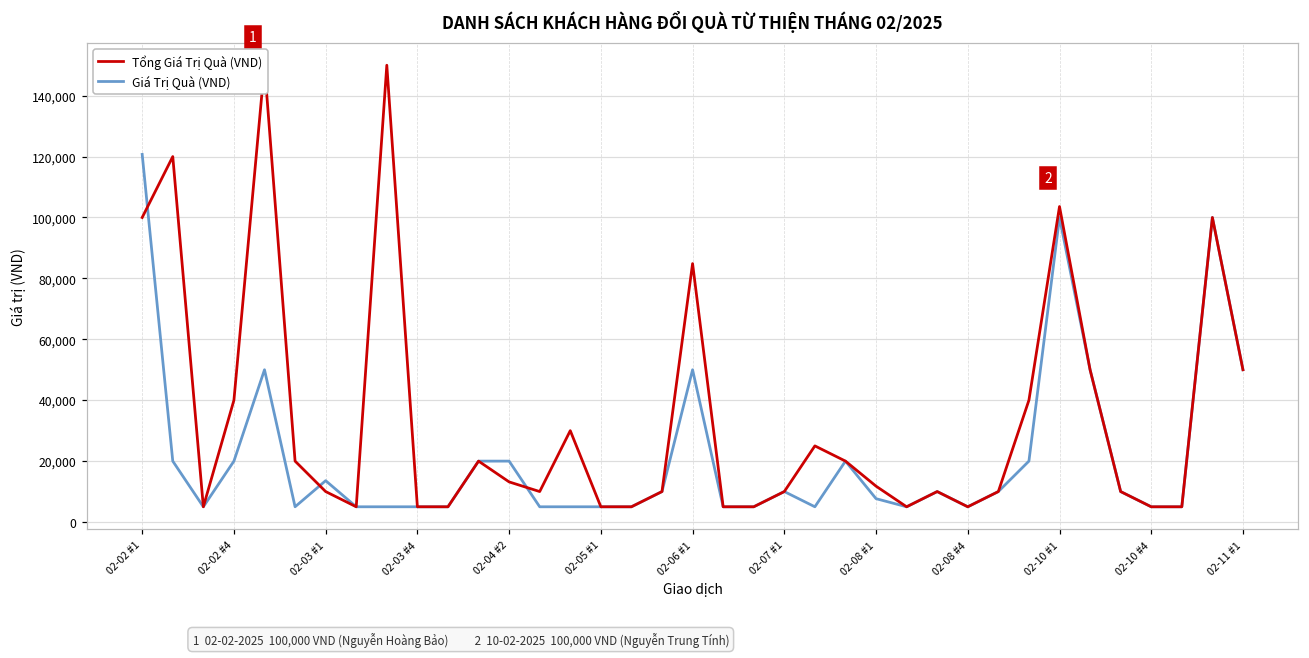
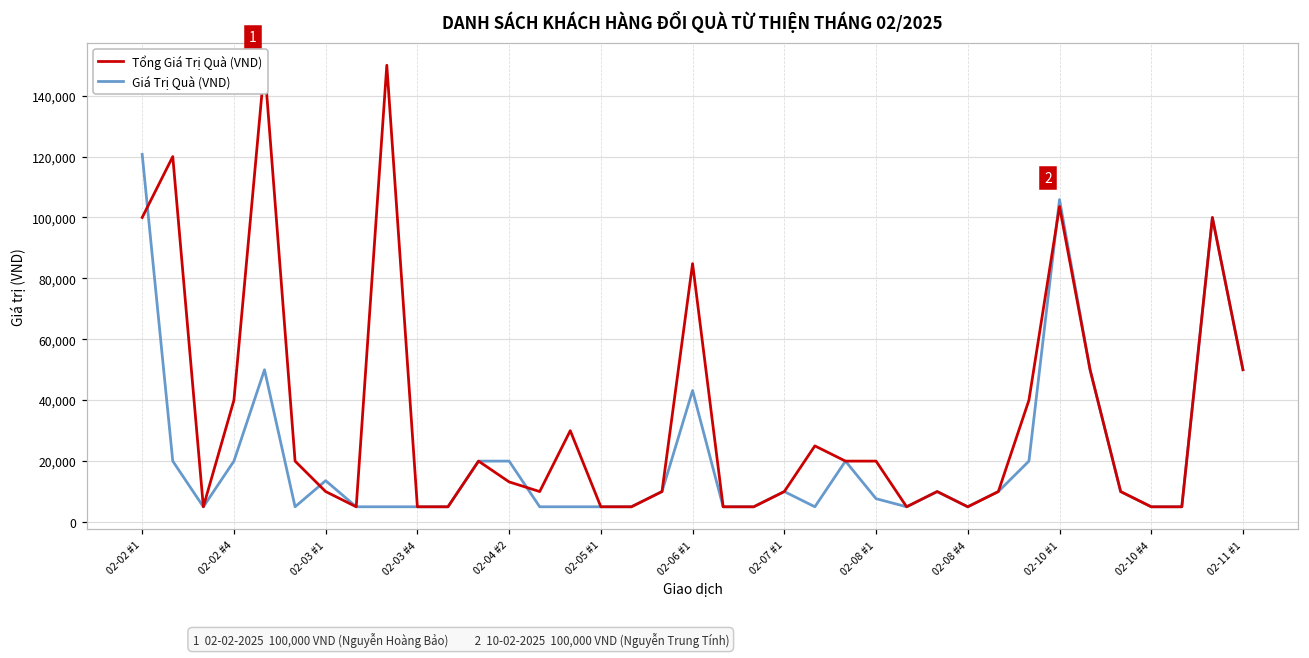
  {
    "Tổng Giá Trị Quà (VND)": {
      "02-02 #1": "100,000",
      "02-02 #4": "40,000",
      "02-03 #1": "10,000",
      "02-04 #2": "13,000",
      "02-06 #1": "85,000",
-     "02-08 #1": "12,000"
+     "02-08 #1": "20,000"
    },
    "Giá Trị Quà (VND)": {
      "02-02 #1": "121,000",
      "02-02 #4": "20,000",
      "02-03 #1": "14,000",
      "02-04 #2": "20,000",
-     "02-06 #1": "50,000",
+     "02-06 #1": "43,000",
      "02-08 #1": "8,000",
-     "02-10 #1": "100,000"
+     "02-10 #1": "106,000"
    }
  }
